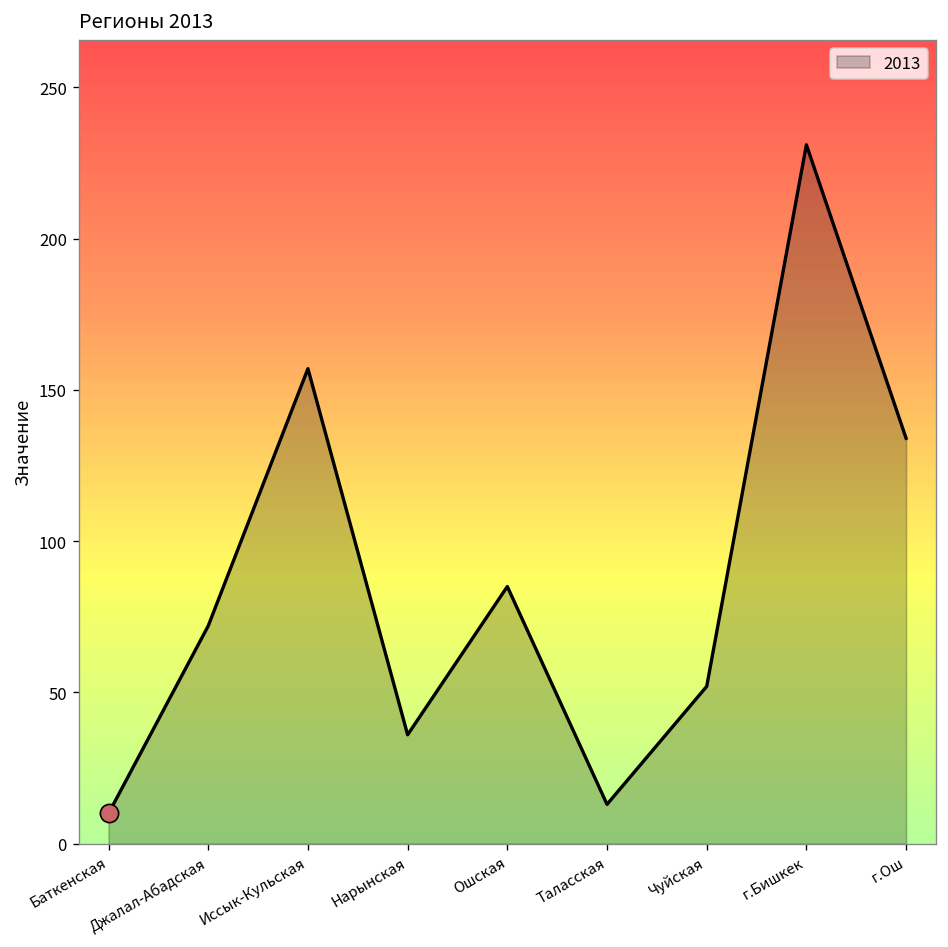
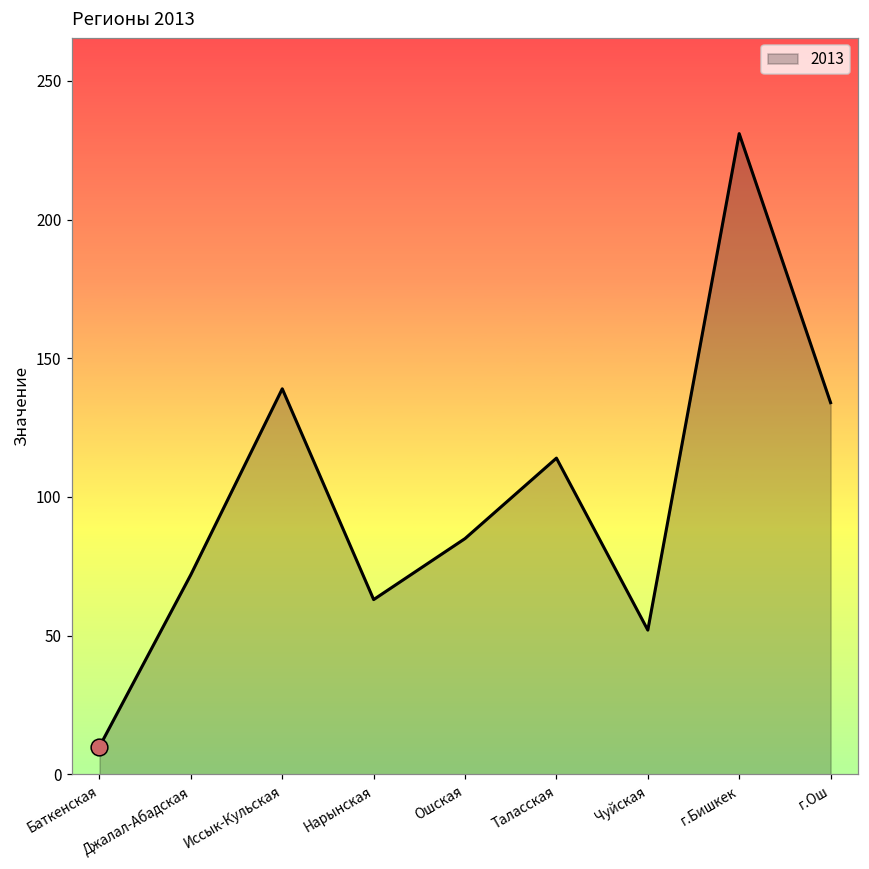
  {
    "2013": {
      "Джалал-Абадская": 72,
-     "Иссык-Кульская": 157,
-     "Нарынская": 36,
+     "Иссык-Кульская": 139,
+     "Нарынская": 63,
      "Ошская": 85,
-     "Таласская": 13,
+     "Таласская": 114,
      "Чуйская": 52,
      "г.Бишкек": 231,
      "г.Ош": 134
    }
  }
